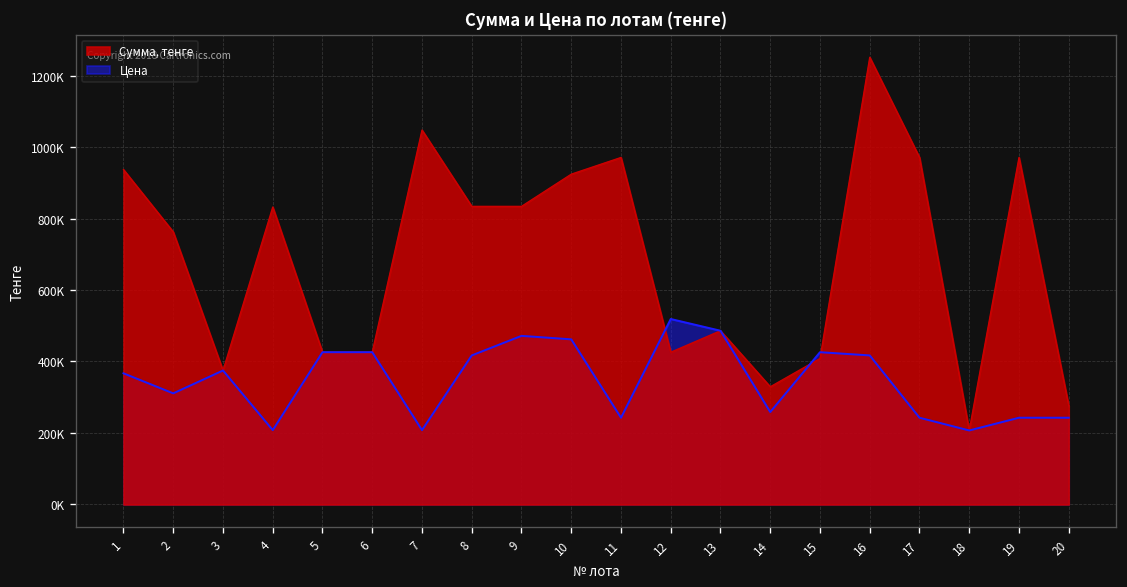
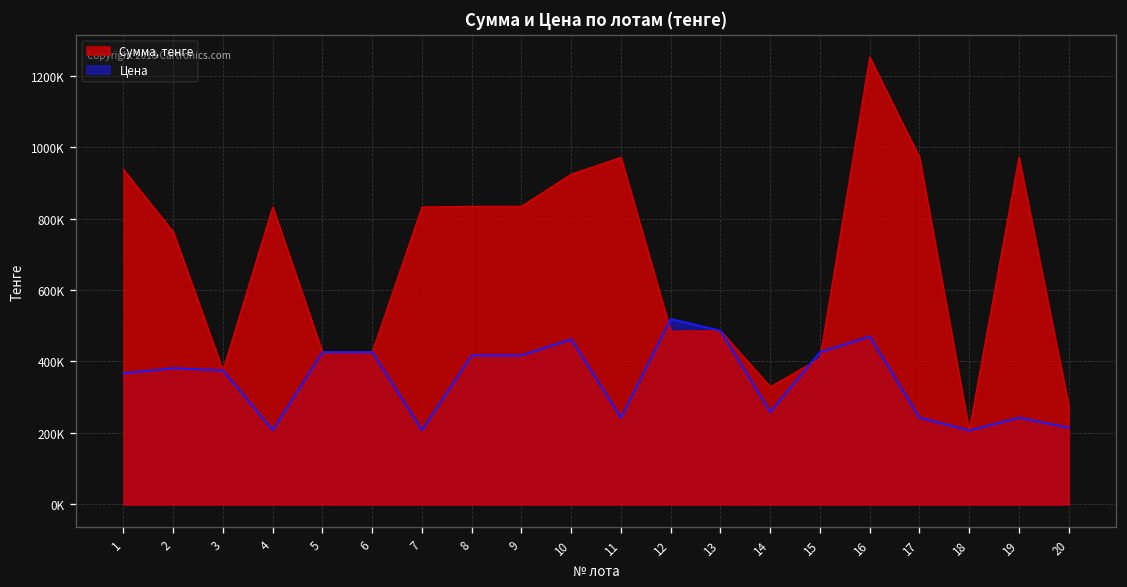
  {
    "Сумма, тенге": {
      "1": 940000,
      "2": 760000,
      "4": 830000,
-     "7": 1050000,
+     "7": 830000,
      "8": 830000,
      "9": 830000,
      "10": 920000,
      "11": 970000,
-     "12": 430000,
+     "12": 480000,
      "14": 330000,
      "15": 410000,
      "16": 1250000,
      "17": 970000,
      "19": 970000,
      "20": 280000
    },
    "Цена": {
      "1": 370000,
-     "2": 310000,
+     "2": 380000,
      "4": 210000,
      "7": 210000,
      "8": 420000,
-     "9": 470000,
+     "9": 420000,
      "10": 460000,
      "11": 240000,
      "12": 520000,
      "14": 260000,
      "15": 430000,
-     "16": 420000,
+     "16": 470000,
      "17": 240000,
      "19": 240000,
-     "20": 240000
+     "20": 210000
    }
  }
